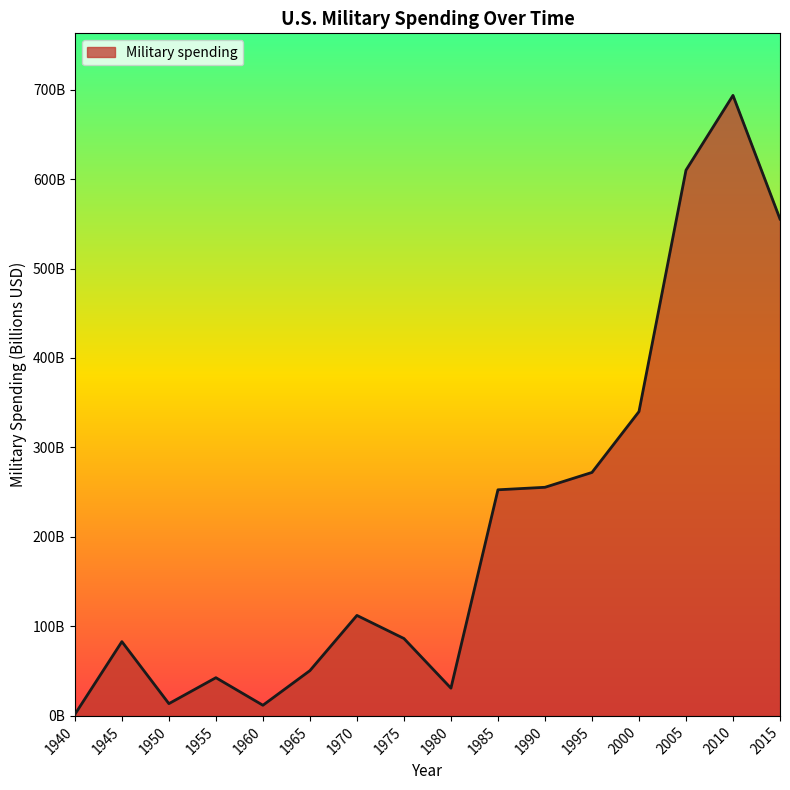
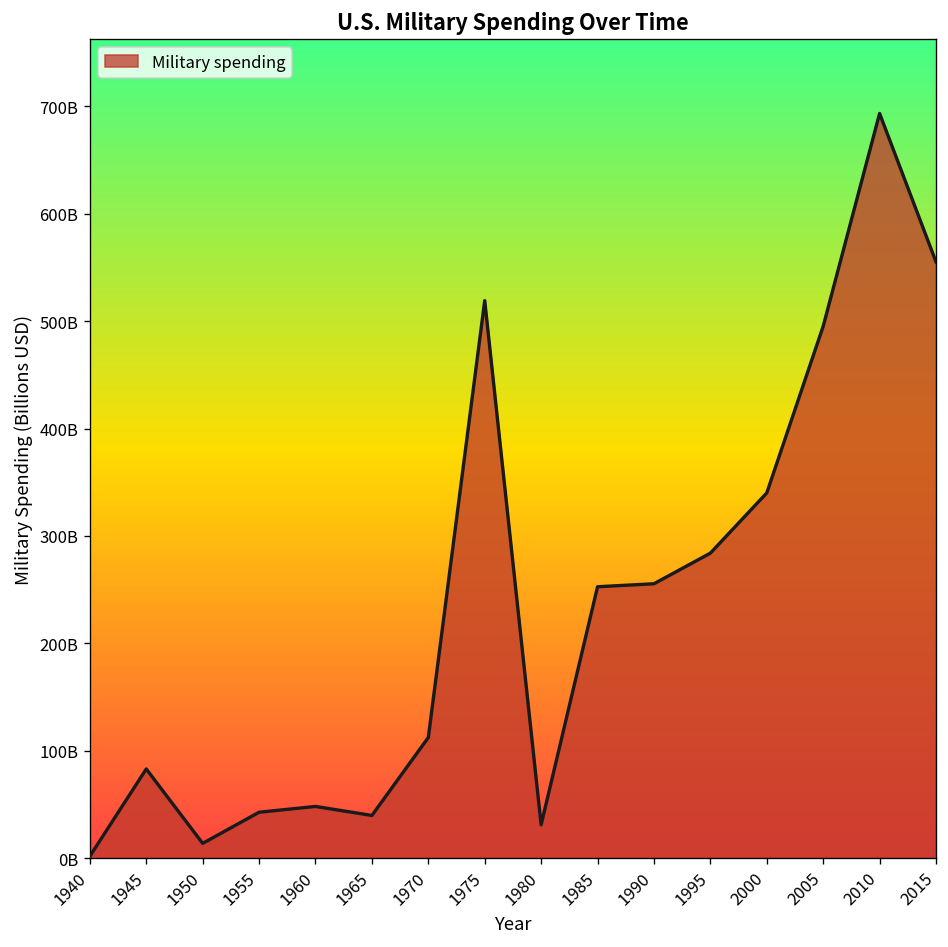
  {
    "1940": 0,
    "1945": 80000000000,
    "1950": 10000000000,
    "1955": 40000000000,
-   "1960": 10000000000,
-   "1965": 50000000000,
+   "1960": 50000000000,
+   "1965": 40000000000,
    "1970": 110000000000,
-   "1975": 90000000000,
+   "1975": 520000000000,
    "1980": 30000000000,
    "1985": 250000000000,
    "1990": 260000000000,
-   "1995": 270000000000,
+   "1995": 280000000000,
    "2000": 340000000000,
-   "2005": 610000000000,
+   "2005": 500000000000,
    "2010": 690000000000,
    "2015": 560000000000
  }
